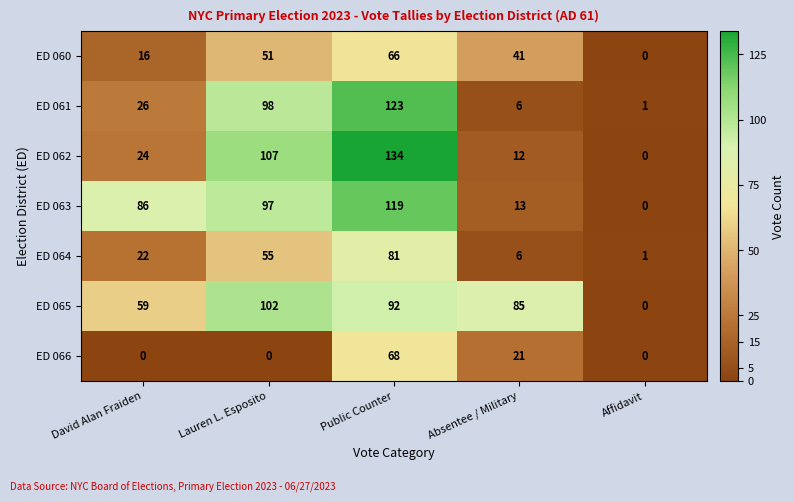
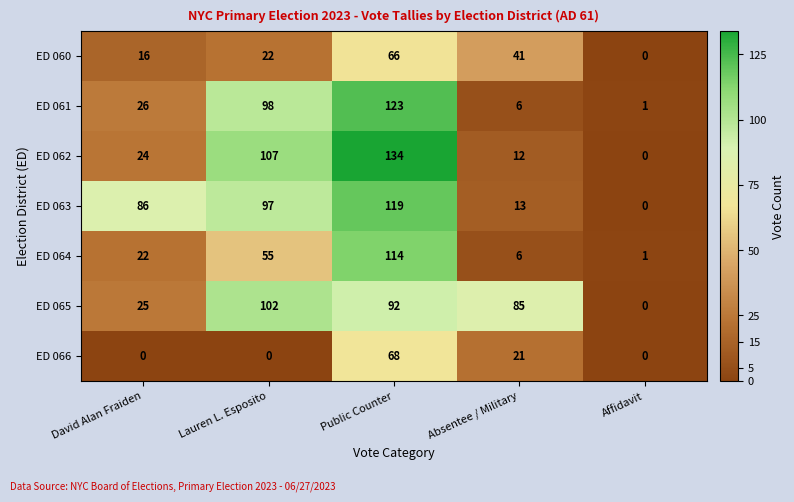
  {
    "ED 060": {
      "David Alan Fraiden": 16,
-     "Lauren L. Esposito": 51,
+     "Lauren L. Esposito": 22,
      "Public Counter": 66,
      "Absentee / Military": 41,
      "Affidavit": 0
    },
    "ED 061": {
      "David Alan Fraiden": 26,
      "Lauren L. Esposito": 98,
      "Public Counter": 123,
      "Absentee / Military": 6,
      "Affidavit": 1
    },
    "ED 062": {
      "David Alan Fraiden": 24,
      "Lauren L. Esposito": 107,
      "Public Counter": 134,
      "Absentee / Military": 12,
      "Affidavit": 0
    },
    "ED 063": {
      "David Alan Fraiden": 86,
      "Lauren L. Esposito": 97,
      "Public Counter": 119,
      "Absentee / Military": 13,
      "Affidavit": 0
    },
    "ED 064": {
      "David Alan Fraiden": 22,
      "Lauren L. Esposito": 55,
-     "Public Counter": 81,
+     "Public Counter": 114,
      "Absentee / Military": 6,
      "Affidavit": 1
    },
    "ED 065": {
-     "David Alan Fraiden": 59,
+     "David Alan Fraiden": 25,
      "Lauren L. Esposito": 102,
      "Public Counter": 92,
      "Absentee / Military": 85,
      "Affidavit": 0
    },
    "ED 066": {
      "David Alan Fraiden": 0,
      "Lauren L. Esposito": 0,
      "Public Counter": 68,
      "Absentee / Military": 21,
      "Affidavit": 0
    }
  }
